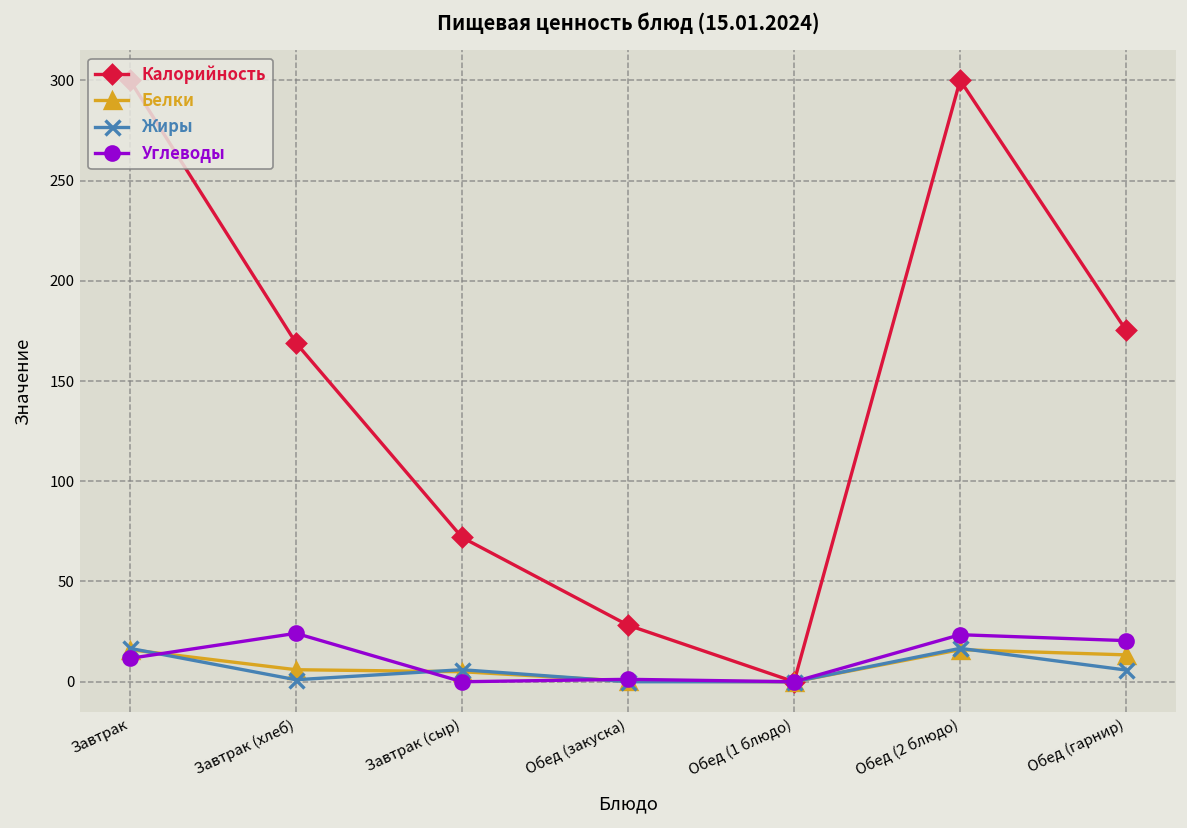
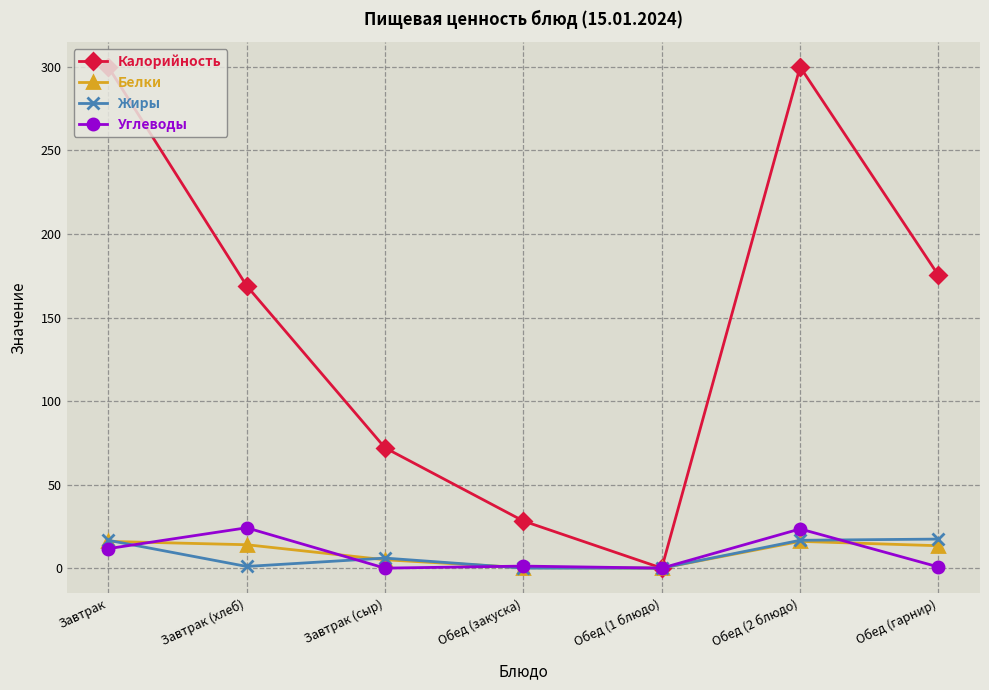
  {
    "Калорийность": {
      "Завтрак (хлеб)": 169,
      "Завтрак (сыр)": 72,
      "Обед (закуска)": 28,
      "Обед (2 блюдо)": 300,
      "Обед (гарнир)": 175
    },
    "Белки": {
-     "Завтрак (хлеб)": 6,
+     "Завтрак (хлеб)": 14,
      "Обед (гарнир)": 13
    },
    "Жиры": {
      "Завтрак (хлеб)": 1,
-     "Обед (гарнир)": 6
+     "Обед (гарнир)": 17
    },
    "Углеводы": {
      "Завтрак": 12,
      "Завтрак (хлеб)": 24,
      "Завтрак (сыр)": 0,
      "Обед (2 блюдо)": 23,
-     "Обед (гарнир)": 21
+     "Обед (гарнир)": 1
    }
  }
